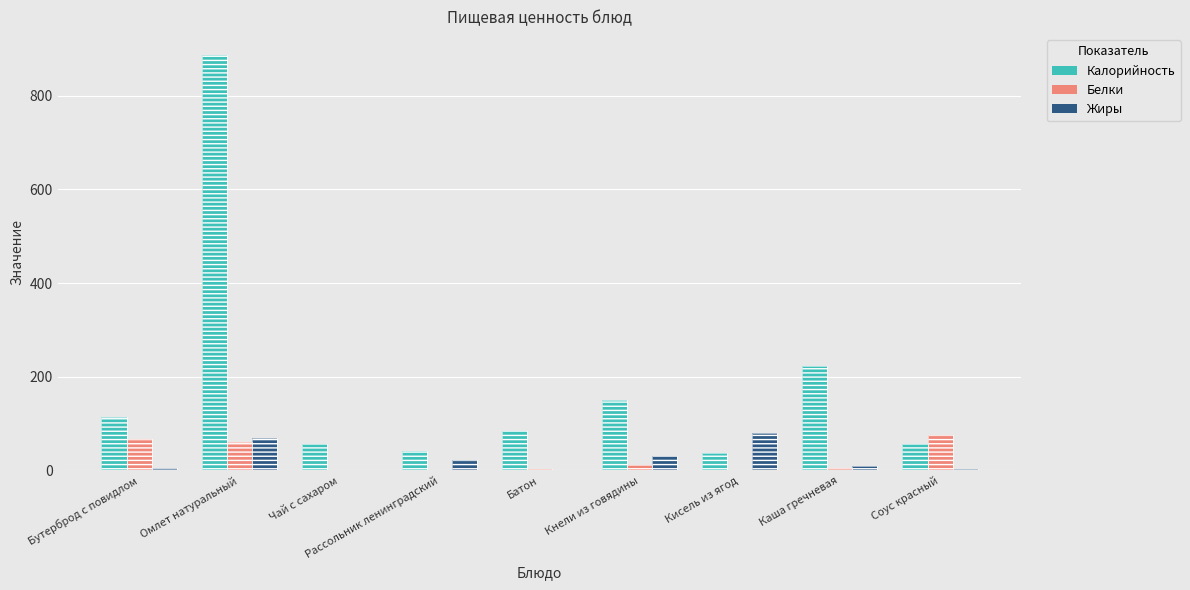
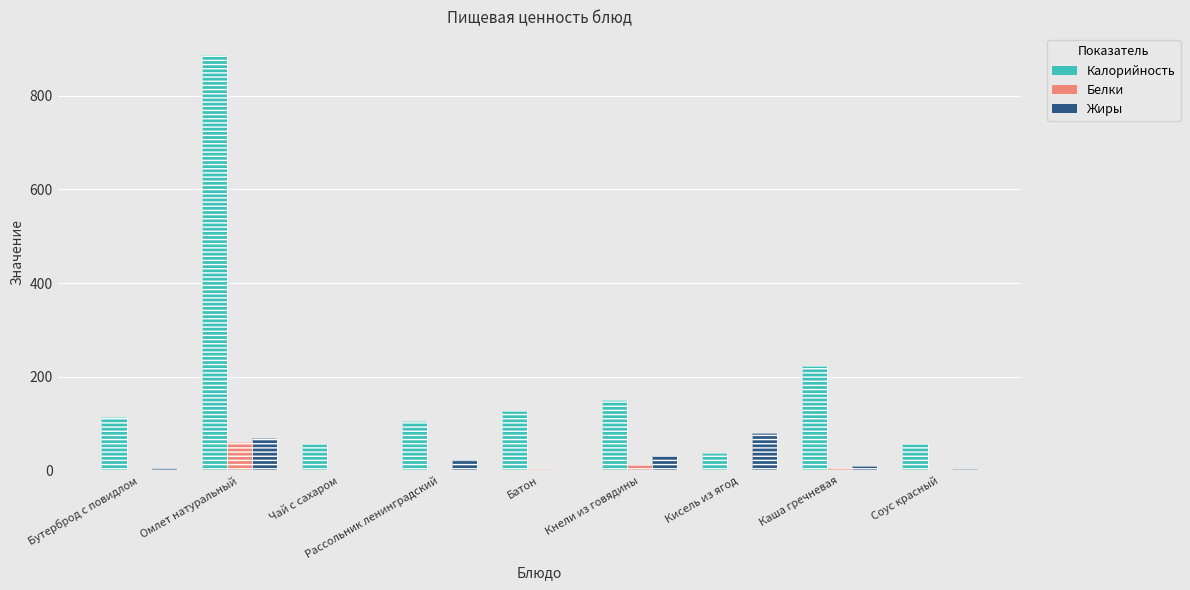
  {
    "Калорийность": {
      "Бутерброд с повидлом": 120,
      "Омлет натуральный": 890,
      "Чай с сахаром": 60,
-     "Рассольник ленинградский": 40,
-     "Батон": 90,
+     "Рассольник ленинградский": 110,
+     "Батон": 130,
      "Кнели из говядины": 150,
      "Кисель из ягод": 40,
      "Каша гречневая": 220,
      "Соус красный": 60
    },
    "Белки": {
-     "Бутерброд с повидлом": 70,
+     "Бутерброд с повидлом": 0,
      "Омлет натуральный": 60,
      "Кнели из говядины": 10,
      "Каша гречневая": 10,
-     "Соус красный": 80
+     "Соус красный": 0
    },
    "Жиры": {
      "Омлет натуральный": 70,
      "Рассольник ленинградский": 20,
      "Кнели из говядины": 30,
      "Кисель из ягод": 80,
      "Каша гречневая": 10
    }
  }
